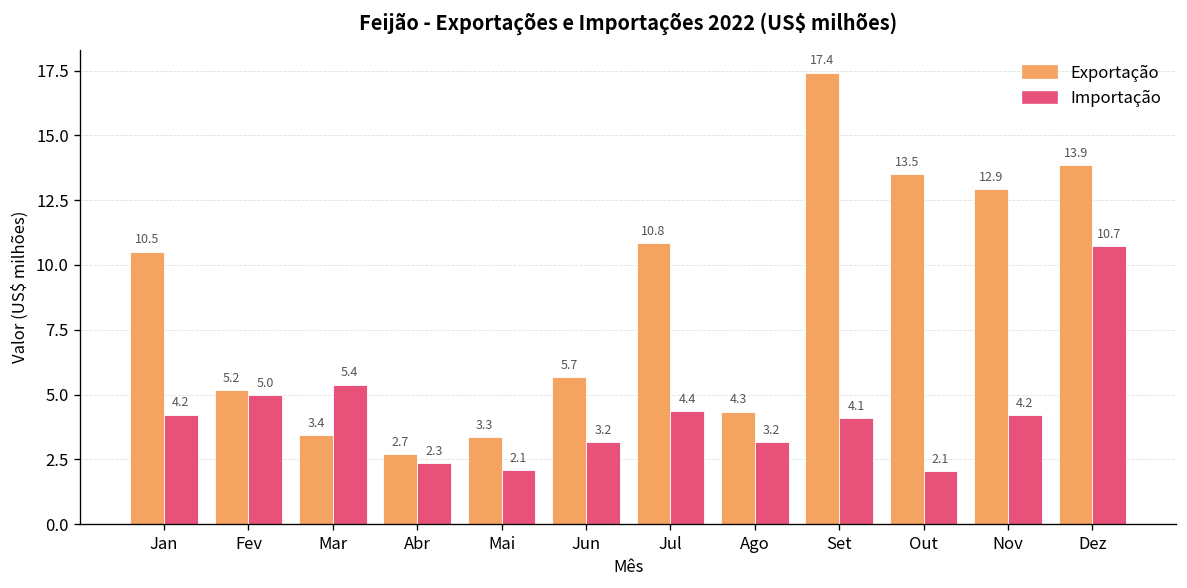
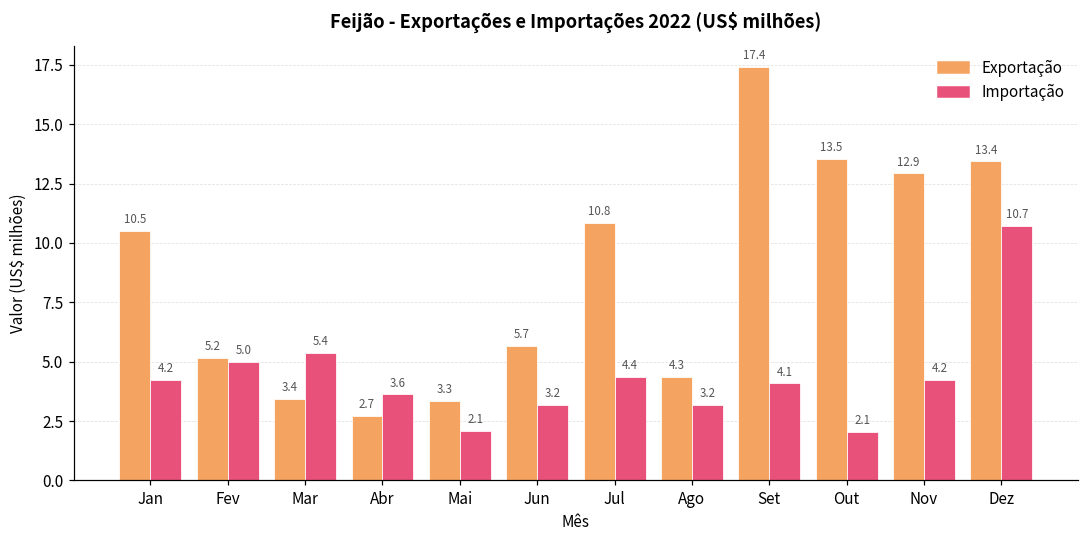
  {
    "Exportação": {
      "Jan": 10.5,
      "Fev": 5.2,
      "Mar": 3.4,
      "Abr": 2.7,
      "Mai": 3.3,
      "Jun": 5.7,
      "Jul": 10.8,
      "Ago": 4.3,
      "Set": 17.4,
      "Out": 13.5,
      "Nov": 12.9,
-     "Dez": 13.9
+     "Dez": 13.4
    },
    "Importação": {
      "Jan": 4.2,
      "Fev": 5.0,
      "Mar": 5.4,
-     "Abr": 2.3,
+     "Abr": 3.6,
      "Mai": 2.1,
      "Jun": 3.2,
      "Jul": 4.4,
      "Ago": 3.2,
      "Set": 4.1,
      "Out": 2.1,
      "Nov": 4.2,
      "Dez": 10.7
    }
  }
